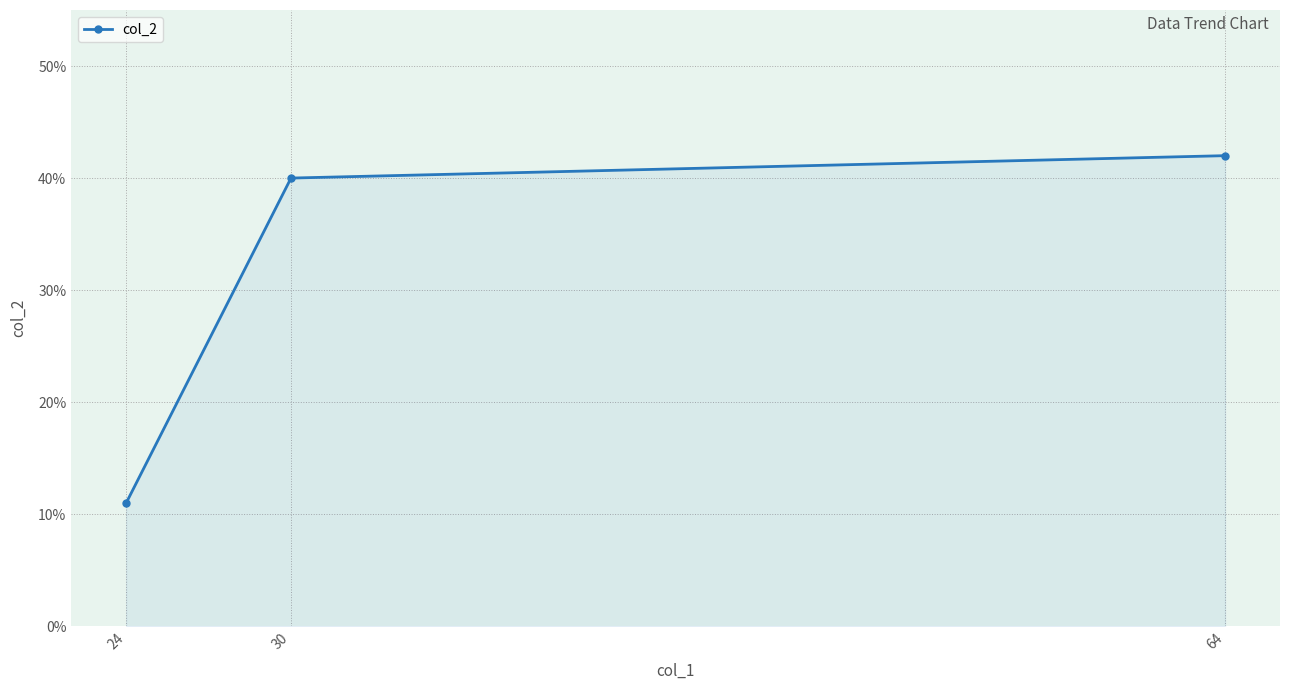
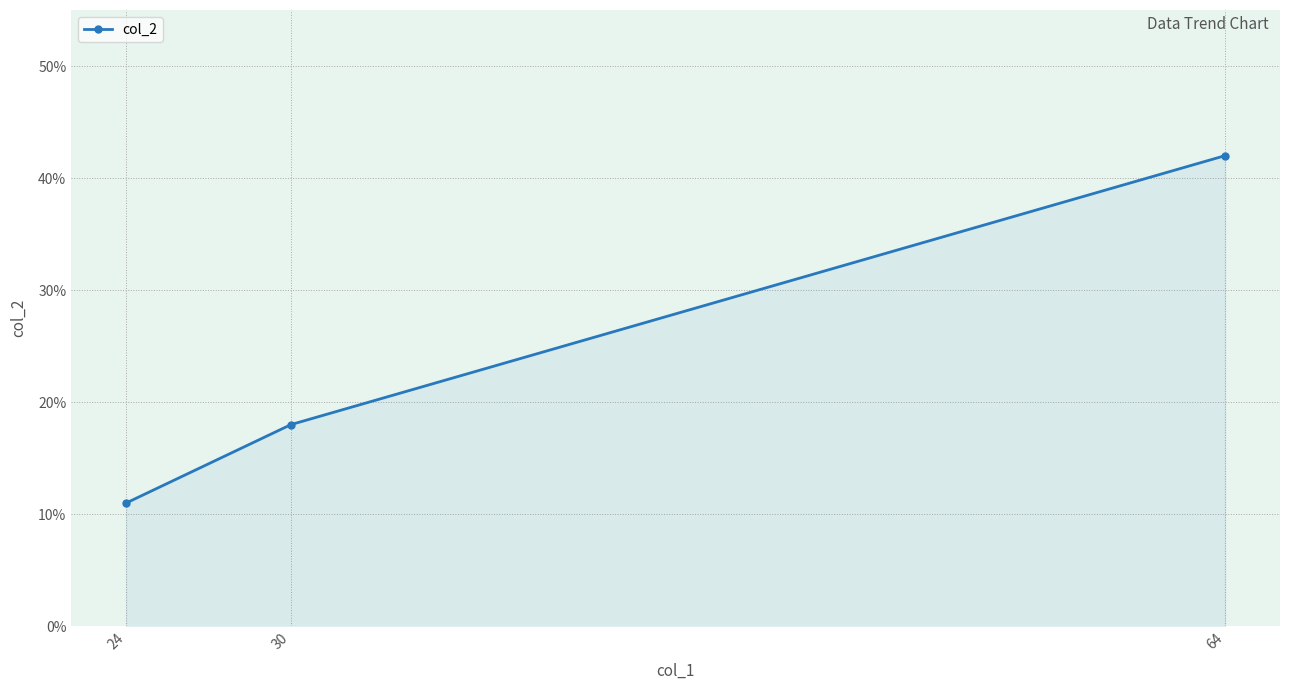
  {
    "24": "11%",
-   "30": "40%",
+   "30": "18%",
    "64": "42%"
  }
